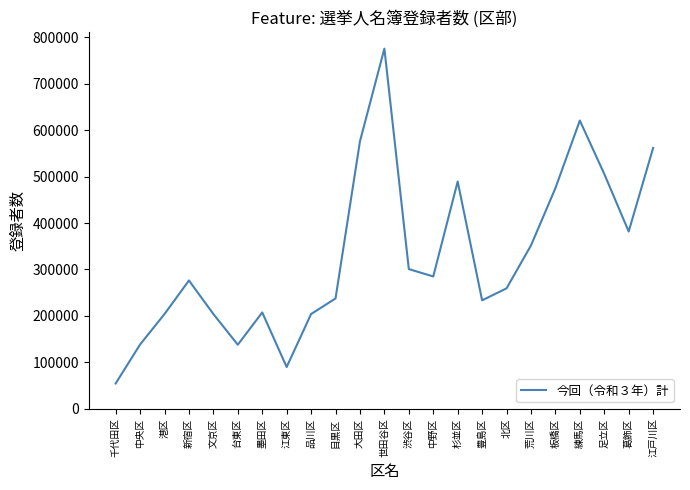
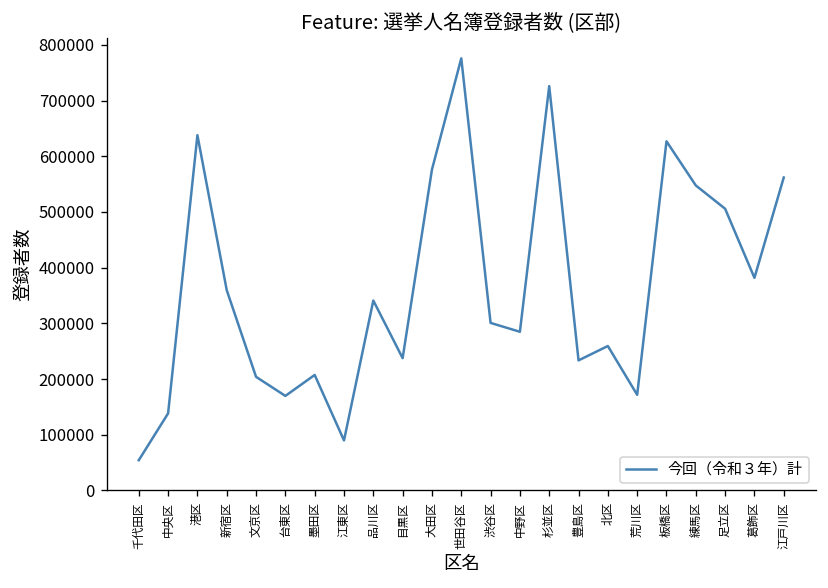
  {
    "千代田区": 50000,
    "中央区": 140000,
-   "港区": 200000,
-   "新宿区": 280000,
+   "港区": 640000,
+   "新宿区": 360000,
    "文京区": 200000,
-   "台東区": 140000,
+   "台東区": 170000,
    "墨田区": 210000,
    "江東区": 90000,
-   "品川区": 200000,
+   "品川区": 340000,
    "目黒区": 240000,
    "大田区": 580000,
    "世田谷区": 780000,
    "渋谷区": 300000,
    "中野区": 280000,
-   "杉並区": 490000,
+   "杉並区": 730000,
    "豊島区": 230000,
    "北区": 260000,
-   "荒川区": 350000,
-   "板橋区": 480000,
-   "練馬区": 620000,
+   "荒川区": 170000,
+   "板橋区": 630000,
+   "練馬区": 550000,
    "足立区": 510000,
    "葛飾区": 380000,
    "江戸川区": 560000
  }
